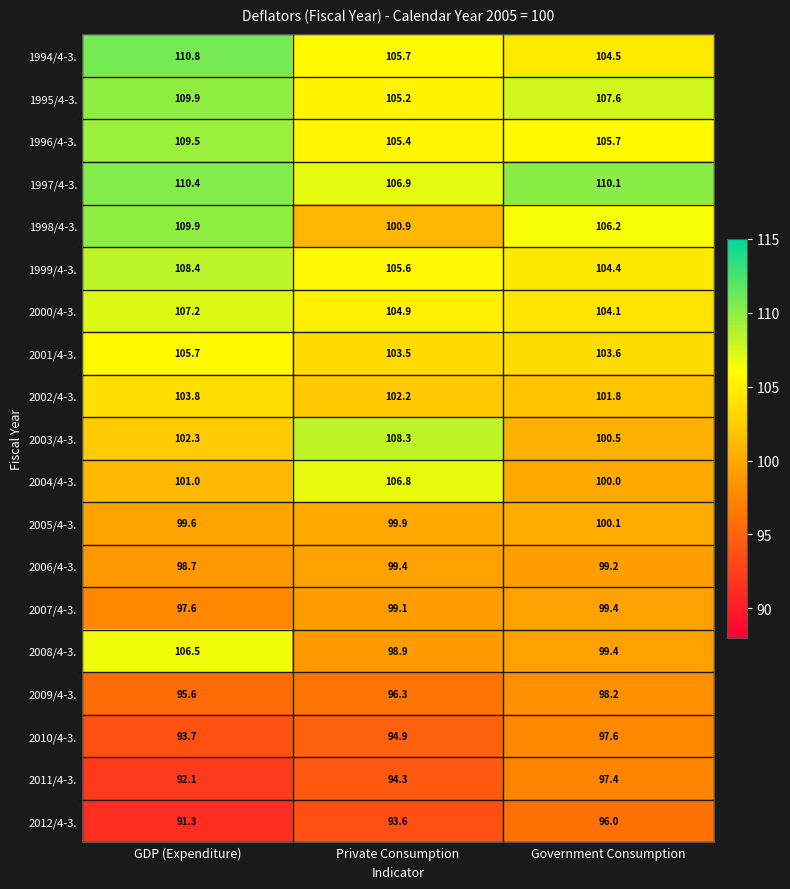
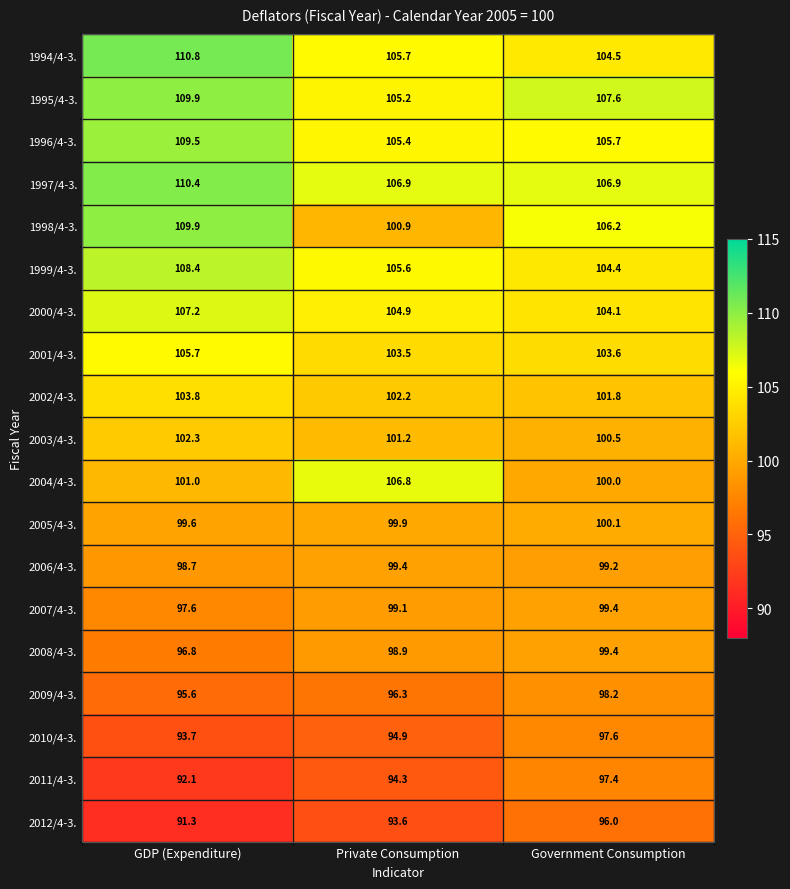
  {
    "1994/4-3.": {
      "GDP (Expenditure)": 110.8,
      "Private Consumption": 105.7,
      "Government Consumption": 104.5
    },
    "1995/4-3.": {
      "GDP (Expenditure)": 109.9,
      "Private Consumption": 105.2,
      "Government Consumption": 107.6
    },
    "1996/4-3.": {
      "GDP (Expenditure)": 109.5,
      "Private Consumption": 105.4,
      "Government Consumption": 105.7
    },
    "1997/4-3.": {
      "GDP (Expenditure)": 110.4,
      "Private Consumption": 106.9,
-     "Government Consumption": 110.1
+     "Government Consumption": 106.9
    },
    "1998/4-3.": {
      "GDP (Expenditure)": 109.9,
      "Private Consumption": 100.9,
      "Government Consumption": 106.2
    },
    "1999/4-3.": {
      "GDP (Expenditure)": 108.4,
      "Private Consumption": 105.6,
      "Government Consumption": 104.4
    },
    "2000/4-3.": {
      "GDP (Expenditure)": 107.2,
      "Private Consumption": 104.9,
      "Government Consumption": 104.1
    },
    "2001/4-3.": {
      "GDP (Expenditure)": 105.7,
      "Private Consumption": 103.5,
      "Government Consumption": 103.6
    },
    "2002/4-3.": {
      "GDP (Expenditure)": 103.8,
      "Private Consumption": 102.2,
      "Government Consumption": 101.8
    },
    "2003/4-3.": {
      "GDP (Expenditure)": 102.3,
-     "Private Consumption": 108.3,
+     "Private Consumption": 101.2,
      "Government Consumption": 100.5
    },
    "2004/4-3.": {
      "GDP (Expenditure)": 101.0,
      "Private Consumption": 106.8,
      "Government Consumption": 100.0
    },
    "2005/4-3.": {
      "GDP (Expenditure)": 99.6,
      "Private Consumption": 99.9,
      "Government Consumption": 100.1
    },
    "2006/4-3.": {
      "GDP (Expenditure)": 98.7,
      "Private Consumption": 99.4,
      "Government Consumption": 99.2
    },
    "2007/4-3.": {
      "GDP (Expenditure)": 97.6,
      "Private Consumption": 99.1,
      "Government Consumption": 99.4
    },
    "2008/4-3.": {
-     "GDP (Expenditure)": 106.5,
+     "GDP (Expenditure)": 96.8,
      "Private Consumption": 98.9,
      "Government Consumption": 99.4
    },
    "2009/4-3.": {
      "GDP (Expenditure)": 95.6,
      "Private Consumption": 96.3,
      "Government Consumption": 98.2
    },
    "2010/4-3.": {
      "GDP (Expenditure)": 93.7,
      "Private Consumption": 94.9,
      "Government Consumption": 97.6
    },
    "2011/4-3.": {
      "GDP (Expenditure)": 92.1,
      "Private Consumption": 94.3,
      "Government Consumption": 97.4
    },
    "2012/4-3.": {
      "GDP (Expenditure)": 91.3,
      "Private Consumption": 93.6,
      "Government Consumption": 96.0
    }
  }
